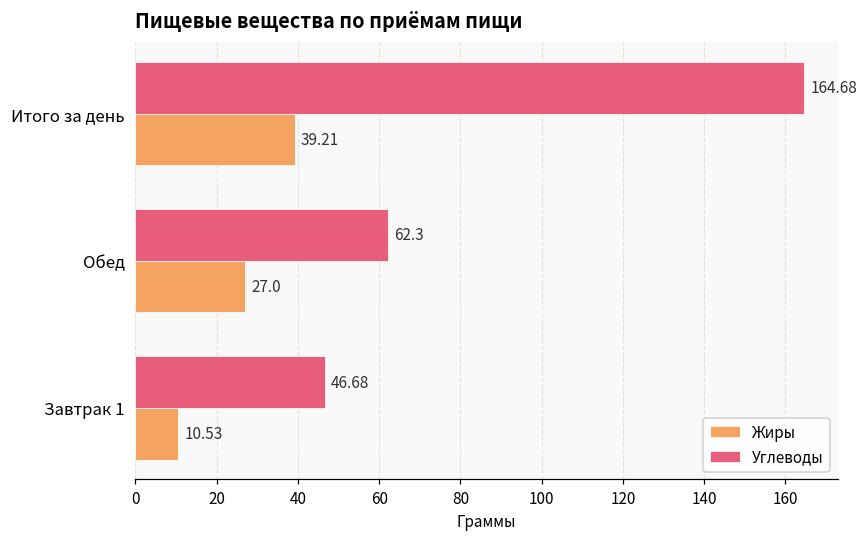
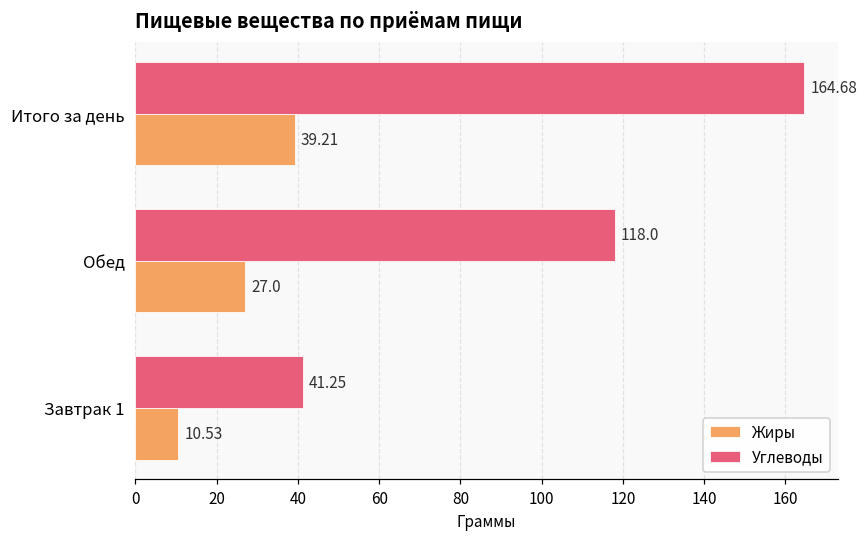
  {
    "Жиры": {
      "Итого за день": 39.21,
      "Обед": 27.0,
      "Завтрак 1": 10.53
    },
    "Углеводы": {
      "Итого за день": 164.68,
-     "Обед": 62.3,
-     "Завтрак 1": 46.68
+     "Обед": 118.0,
+     "Завтрак 1": 41.25
    }
  }
